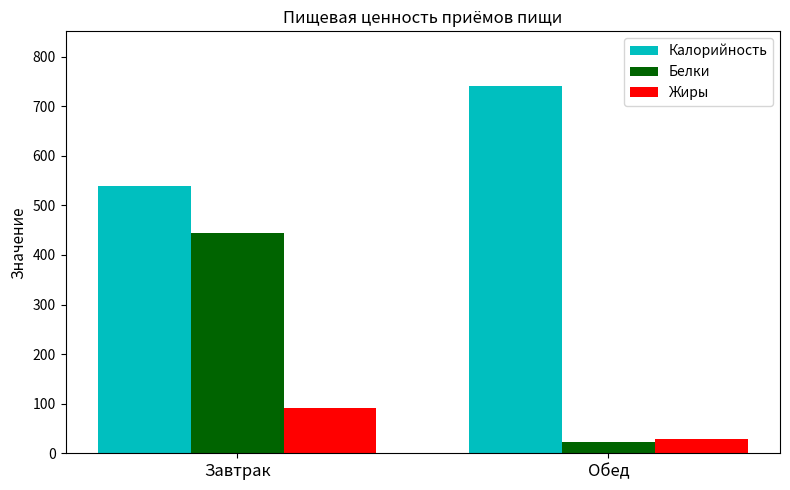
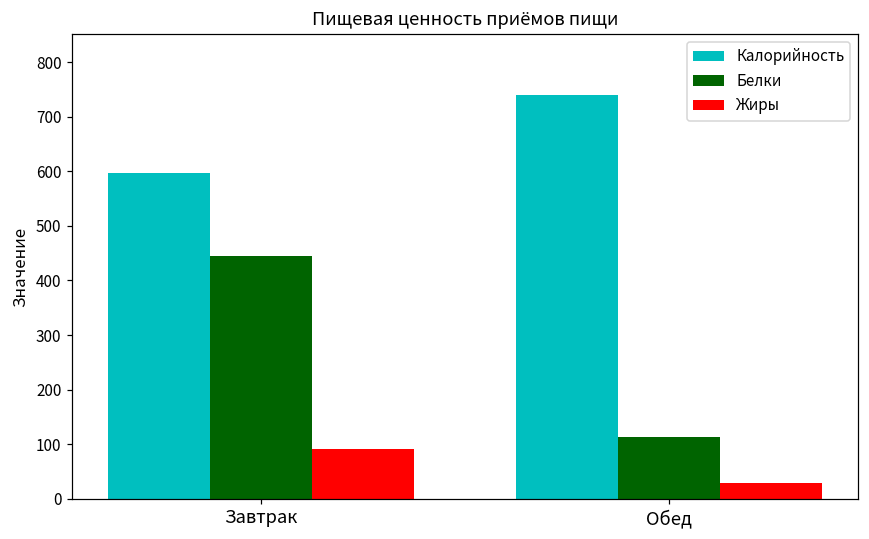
  {
    "Калорийность": {
-     "Завтрак": 540,
+     "Завтрак": 600,
      "Обед": 740
    },
    "Белки": {
      "Завтрак": 450,
-     "Обед": 20
+     "Обед": 110
    },
    "Жиры": {
      "Завтрак": 90,
      "Обед": 30
    }
  }
